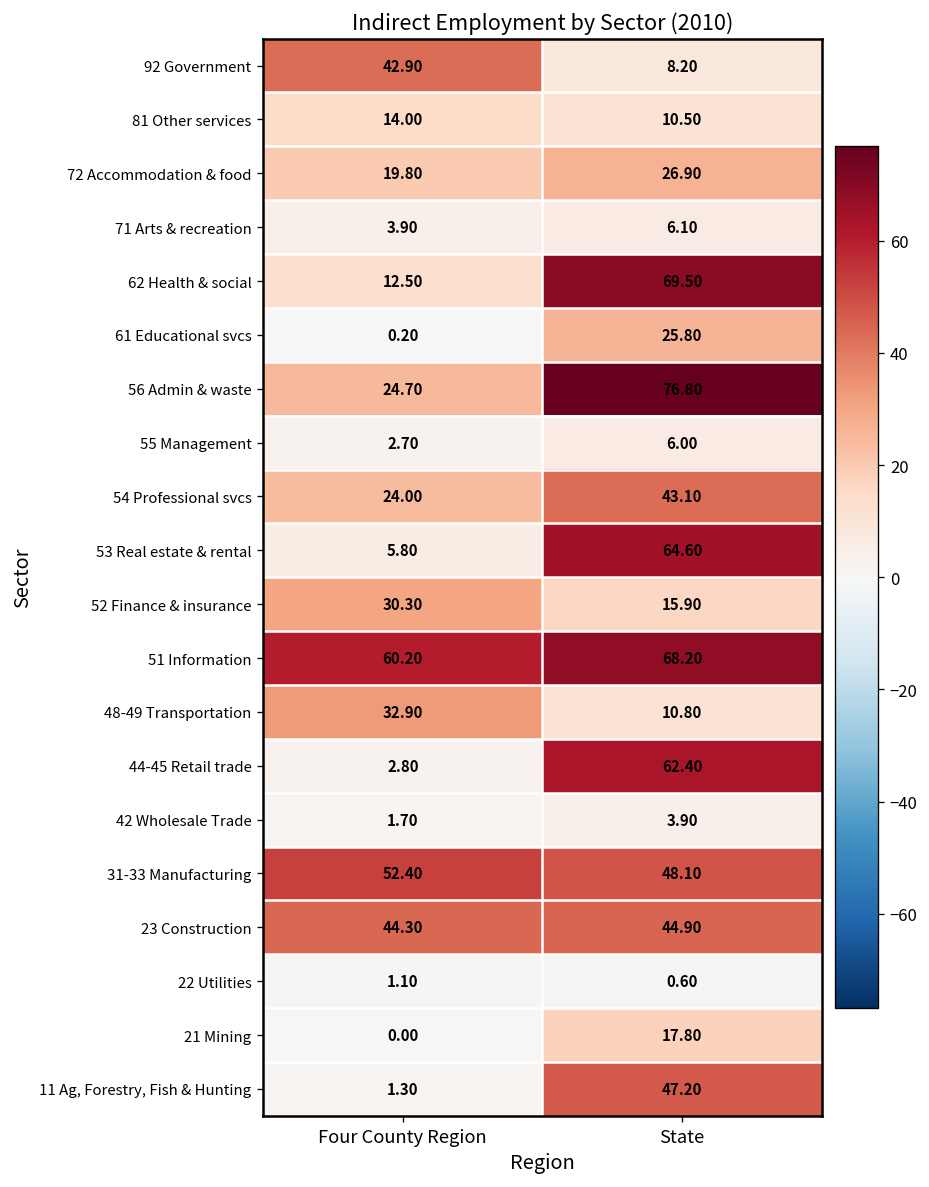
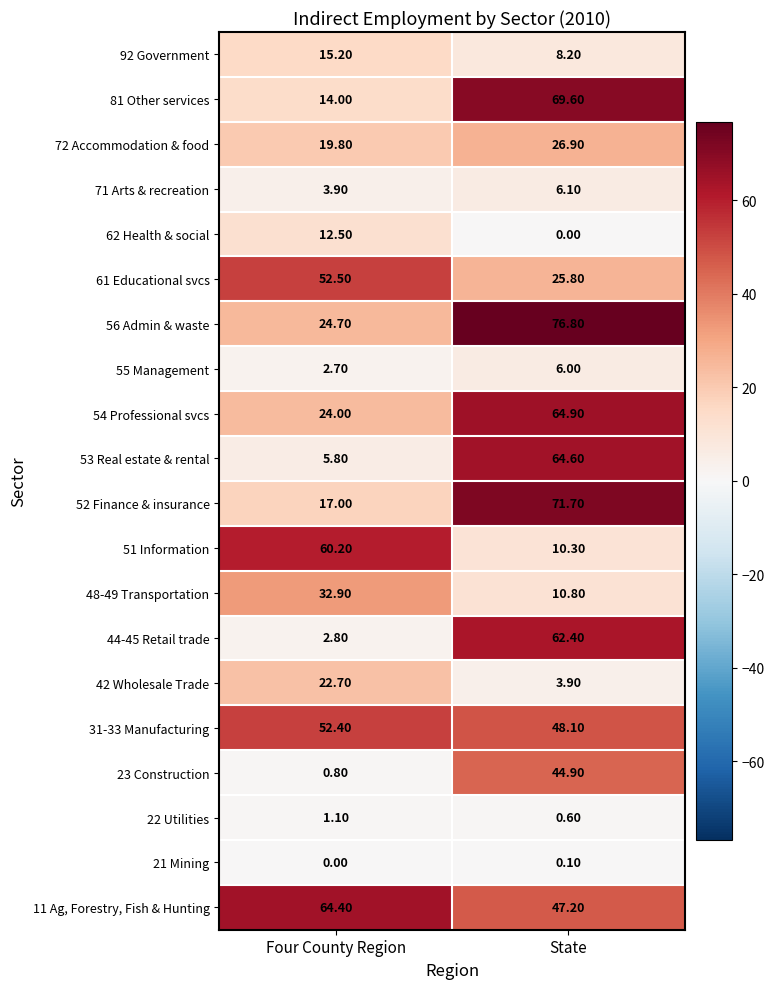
  {
    "92 Government": {
-     "Four County Region": 42.90,
+     "Four County Region": 15.20,
      "State": 8.20
    },
    "81 Other services": {
      "Four County Region": 14.00,
-     "State": 10.50
+     "State": 69.60
    },
    "72 Accommodation & food": {
      "Four County Region": 19.80,
      "State": 26.90
    },
    "71 Arts & recreation": {
      "Four County Region": 3.90,
      "State": 6.10
    },
    "62 Health & social": {
      "Four County Region": 12.50,
-     "State": 69.50
+     "State": 0.00
    },
    "61 Educational svcs": {
-     "Four County Region": 0.20,
+     "Four County Region": 52.50,
      "State": 25.80
    },
    "56 Admin & waste": {
      "Four County Region": 24.70,
      "State": 76.80
    },
    "55 Management": {
      "Four County Region": 2.70,
      "State": 6.00
    },
    "54 Professional svcs": {
      "Four County Region": 24.00,
-     "State": 43.10
+     "State": 64.90
    },
    "53 Real estate & rental": {
      "Four County Region": 5.80,
      "State": 64.60
    },
    "52 Finance & insurance": {
-     "Four County Region": 30.30,
-     "State": 15.90
+     "Four County Region": 17.00,
+     "State": 71.70
    },
    "51 Information": {
      "Four County Region": 60.20,
-     "State": 68.20
+     "State": 10.30
    },
    "48-49 Transportation": {
      "Four County Region": 32.90,
      "State": 10.80
    },
    "44-45 Retail trade": {
      "Four County Region": 2.80,
      "State": 62.40
    },
    "42 Wholesale Trade": {
-     "Four County Region": 1.70,
+     "Four County Region": 22.70,
      "State": 3.90
    },
    "31-33 Manufacturing": {
      "Four County Region": 52.40,
      "State": 48.10
    },
    "23 Construction": {
-     "Four County Region": 44.30,
+     "Four County Region": 0.80,
      "State": 44.90
    },
    "22 Utilities": {
      "Four County Region": 1.10,
      "State": 0.60
    },
    "21 Mining": {
      "Four County Region": 0.00,
-     "State": 17.80
+     "State": 0.10
    },
    "11 Ag, Forestry, Fish & Hunting": {
-     "Four County Region": 1.30,
+     "Four County Region": 64.40,
      "State": 47.20
    }
  }
